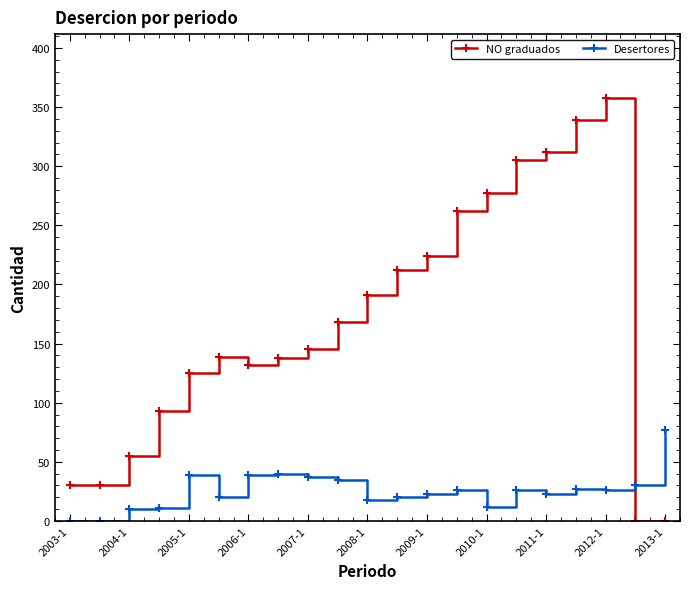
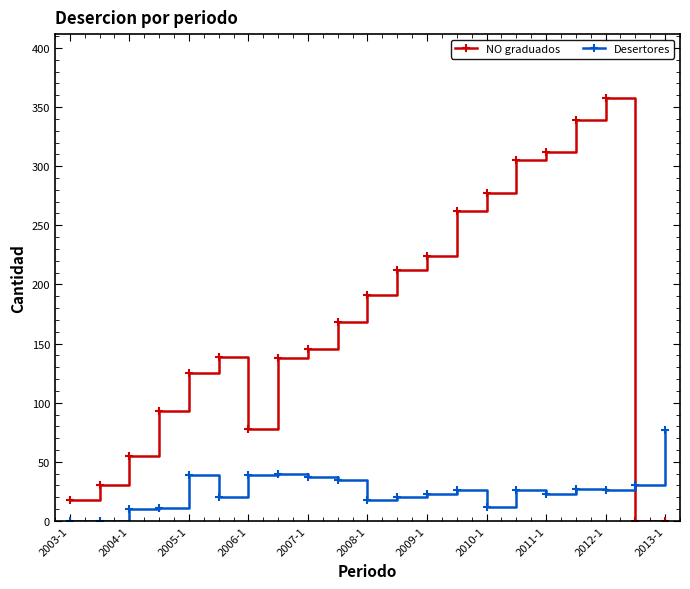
  {
    "NO graduados": {
-     "2003-1": 30,
+     "2003-1": 18,
      "2004-1": 55,
      "2005-1": 125,
-     "2006-1": 132,
+     "2006-1": 78,
      "2007-1": 145,
      "2008-1": 191,
      "2009-1": 224,
      "2010-1": 277,
      "2011-1": 312,
      "2012-1": 358,
      "2013-1": 0
    },
    "Desertores": {
      "2003-1": 0,
      "2004-1": 10,
      "2005-1": 39,
      "2006-1": 39,
      "2007-1": 37,
      "2008-1": 18,
      "2009-1": 23,
      "2010-1": 12,
      "2011-1": 23,
      "2012-1": 26,
      "2013-1": 77
    }
  }
